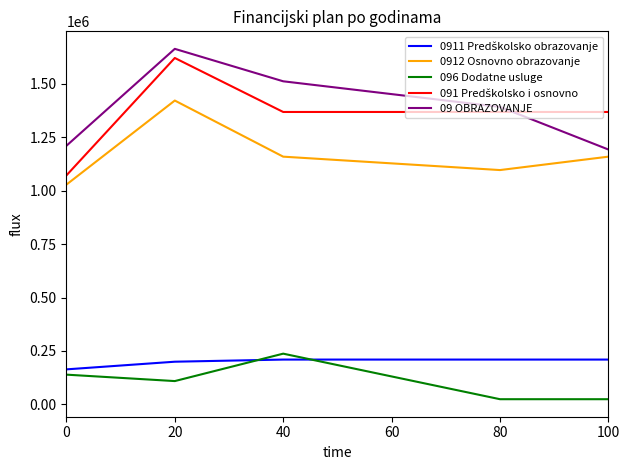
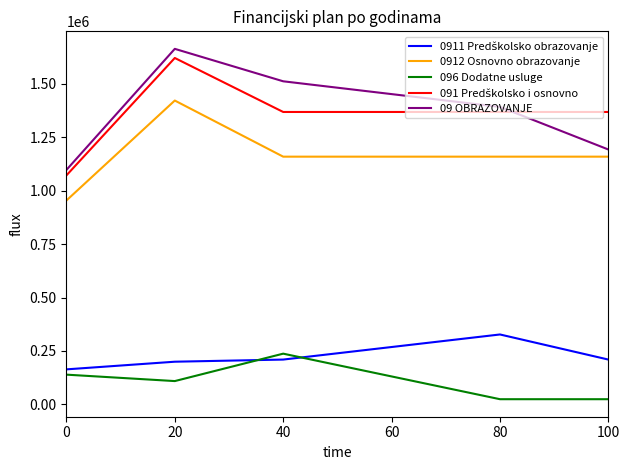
  {
    "0911 Predškolsko obrazovanje": {
      "0": 160000,
      "20": 200000,
      "40": 210000,
-     "80": 210000,
+     "80": 330000,
      "100": 210000
    },
    "0912 Osnovno obrazovanje": {
-     "0": 1030000,
+     "0": 950000,
      "20": 1420000,
      "40": 1160000,
-     "80": 1100000,
+     "80": 1160000,
      "100": 1160000
    },
    "096 Dodatne usluge": {
      "0": 140000,
      "20": 110000,
      "40": 240000,
      "80": 20000,
      "100": 20000
    },
    "091 Predškolsko i osnovno": {
      "0": 1070000,
      "20": 1620000,
      "40": 1370000,
      "100": 1370000
    },
    "09 OBRAZOVANJE": {
-     "0": 1210000,
+     "0": 1100000,
      "20": 1660000,
      "40": 1510000,
      "100": 1190000
    }
  }
